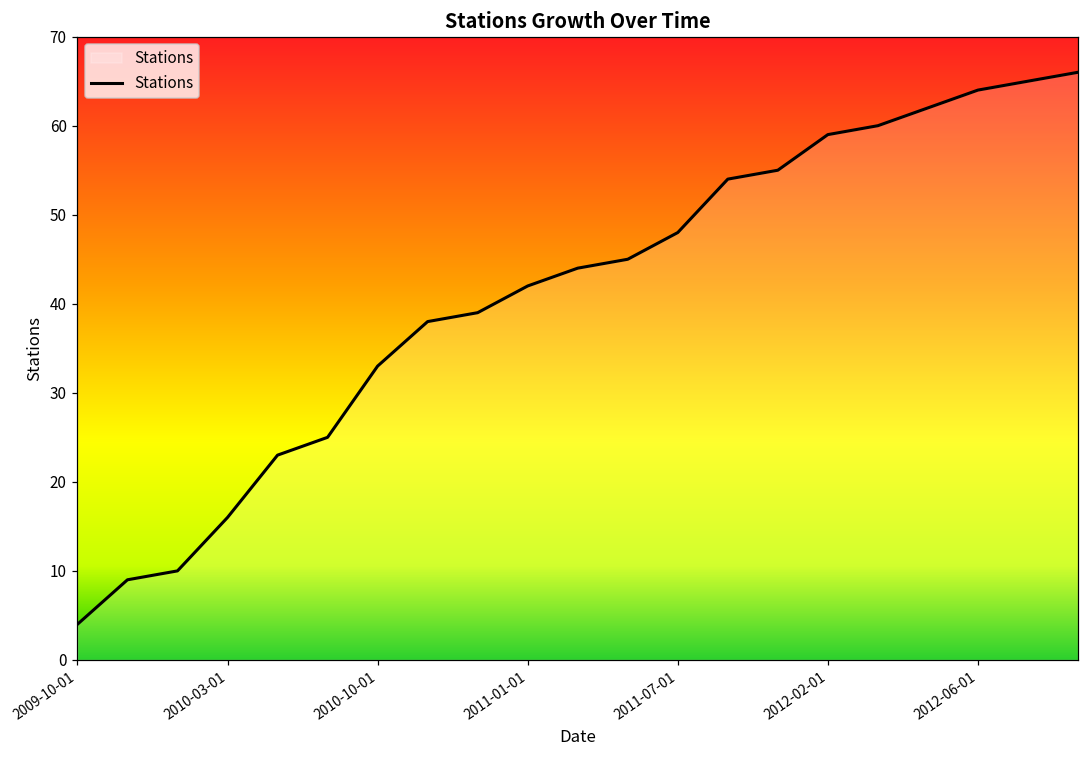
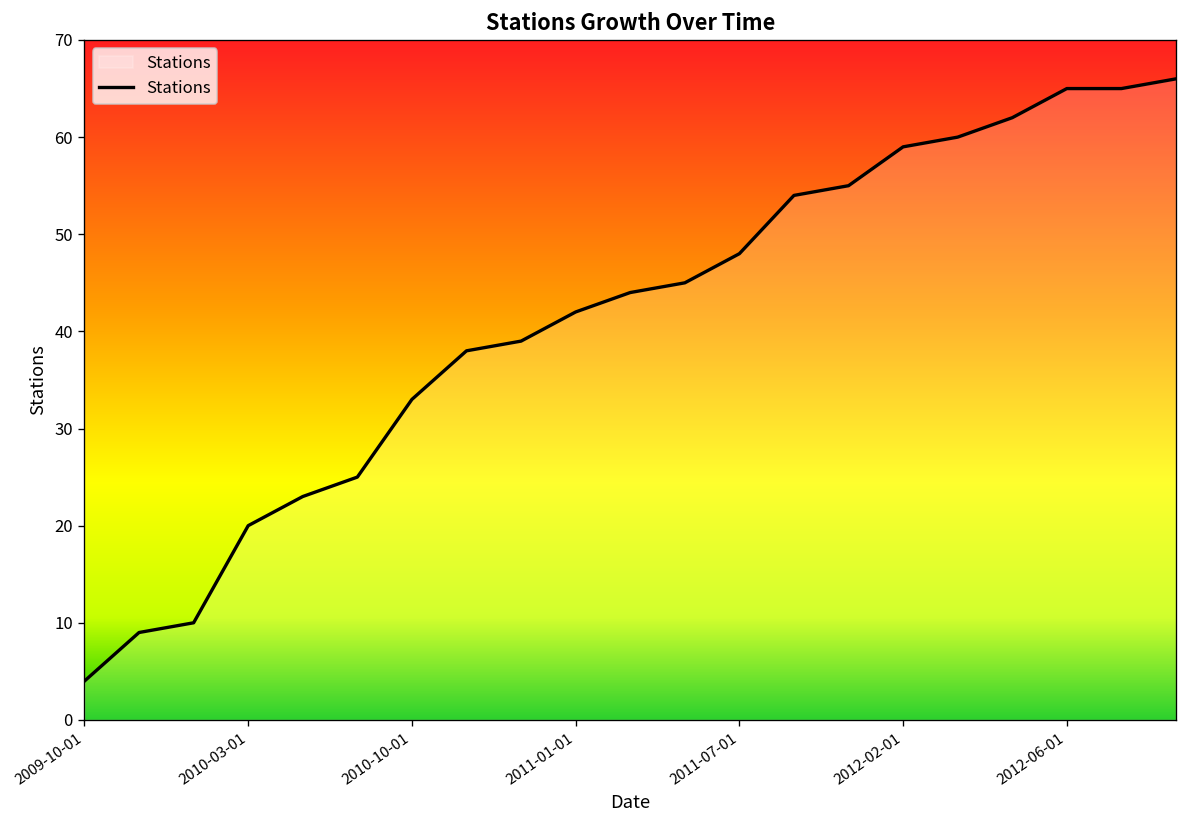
  {
    "2009-10-01": 4,
-   "2010-03-01": 16,
+   "2010-03-01": 20,
    "2010-10-01": 33,
    "2011-01-01": 42,
    "2011-07-01": 48,
    "2012-02-01": 59,
-   "2012-06-01": 64
+   "2012-06-01": 65
  }
